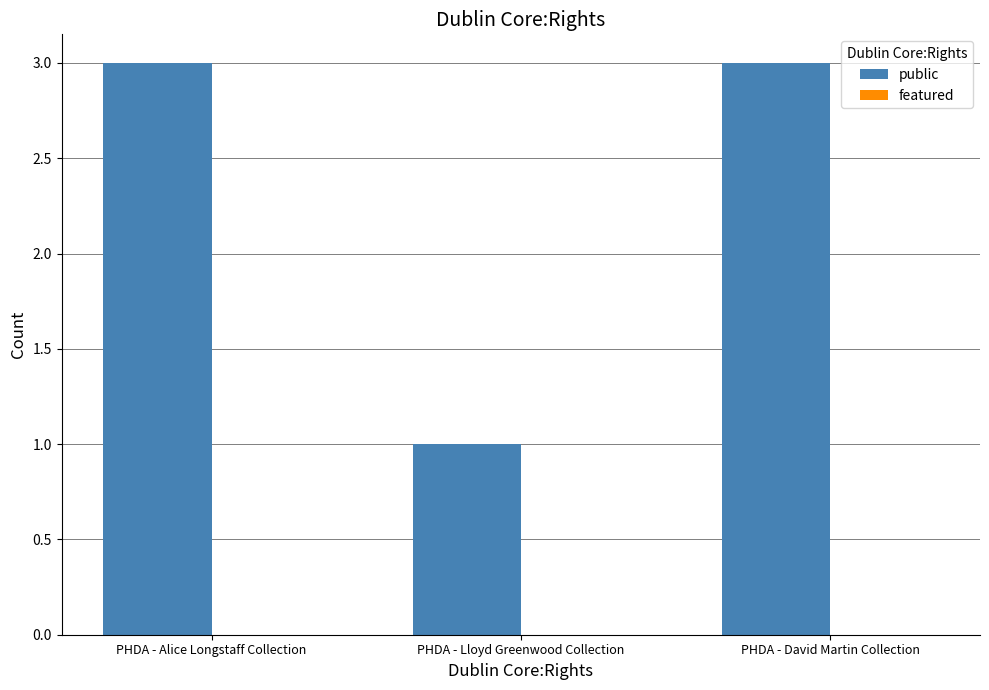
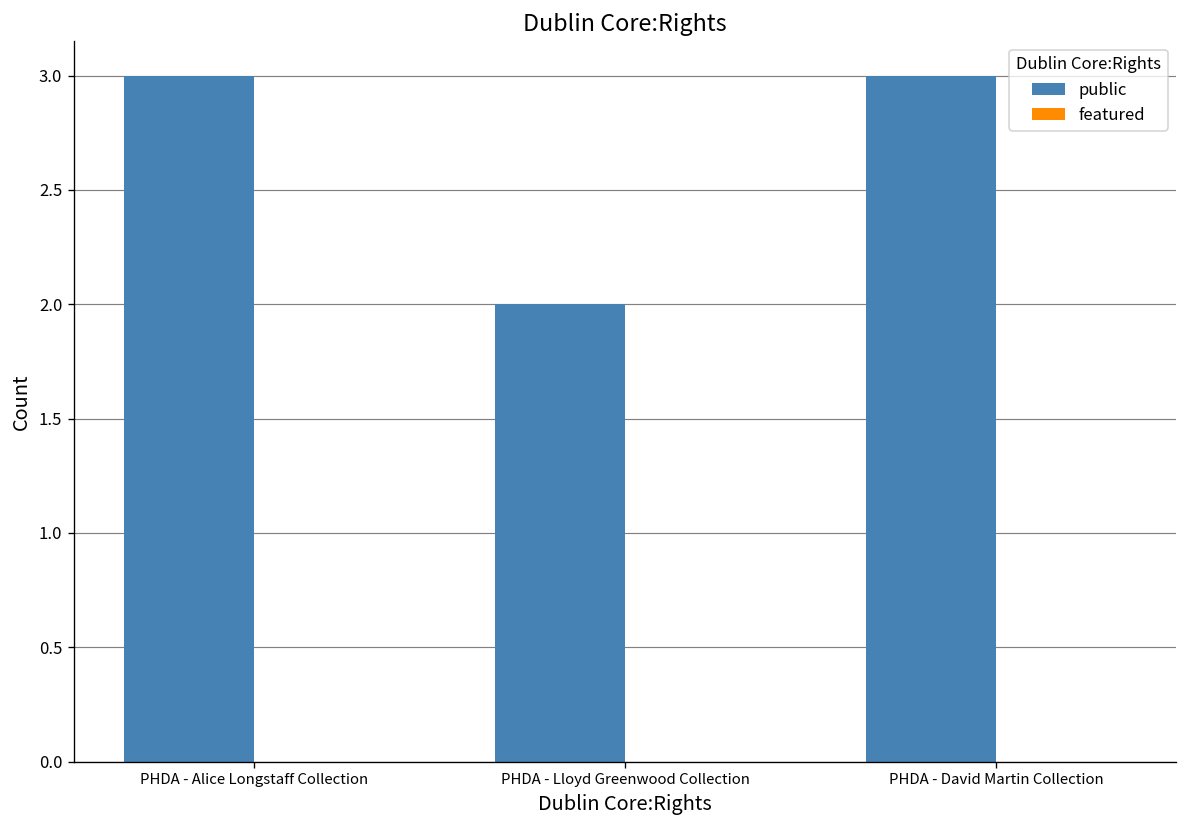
  {
    "public": {
      "PHDA - Alice Longstaff Collection": 3,
-     "PHDA - Lloyd Greenwood Collection": 1,
+     "PHDA - Lloyd Greenwood Collection": 2,
      "PHDA - David Martin Collection": 3
    },
    "featured": {
      "PHDA - Alice Longstaff Collection": 0,
      "PHDA - Lloyd Greenwood Collection": 0,
      "PHDA - David Martin Collection": 0
    }
  }
